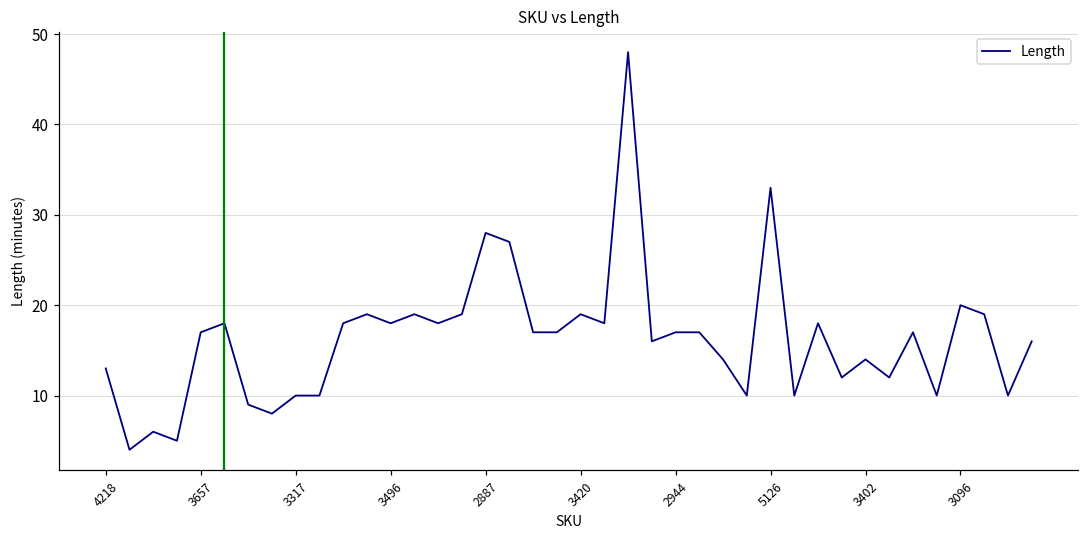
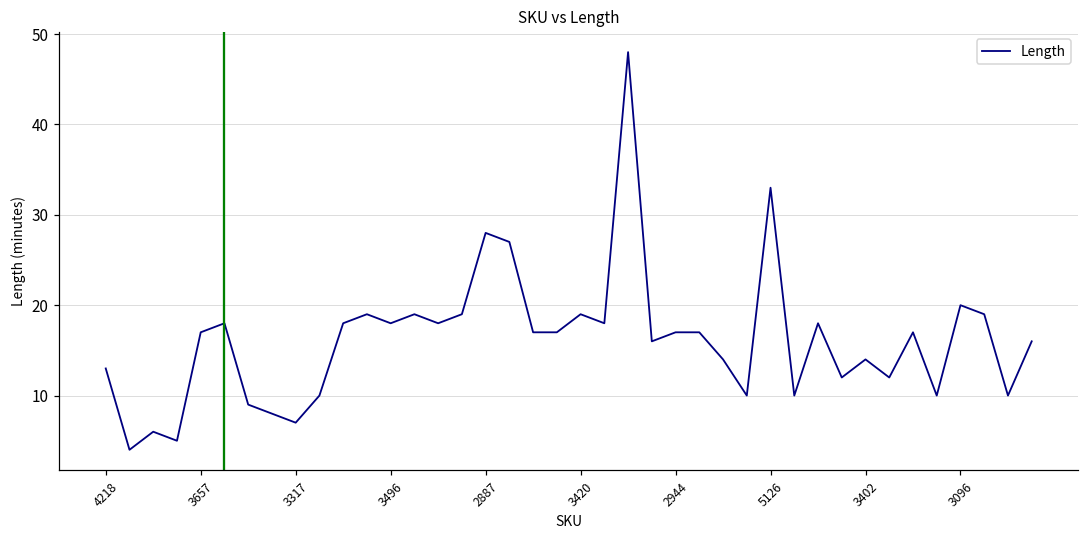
  {
    "4218": 13,
    "3657": 17,
-   "3317": 10,
+   "3317": 7,
    "3496": 18,
    "2887": 28,
    "3420": 19,
    "2944": 17,
    "5126": 33,
    "3402": 14,
    "3096": 20
  }
